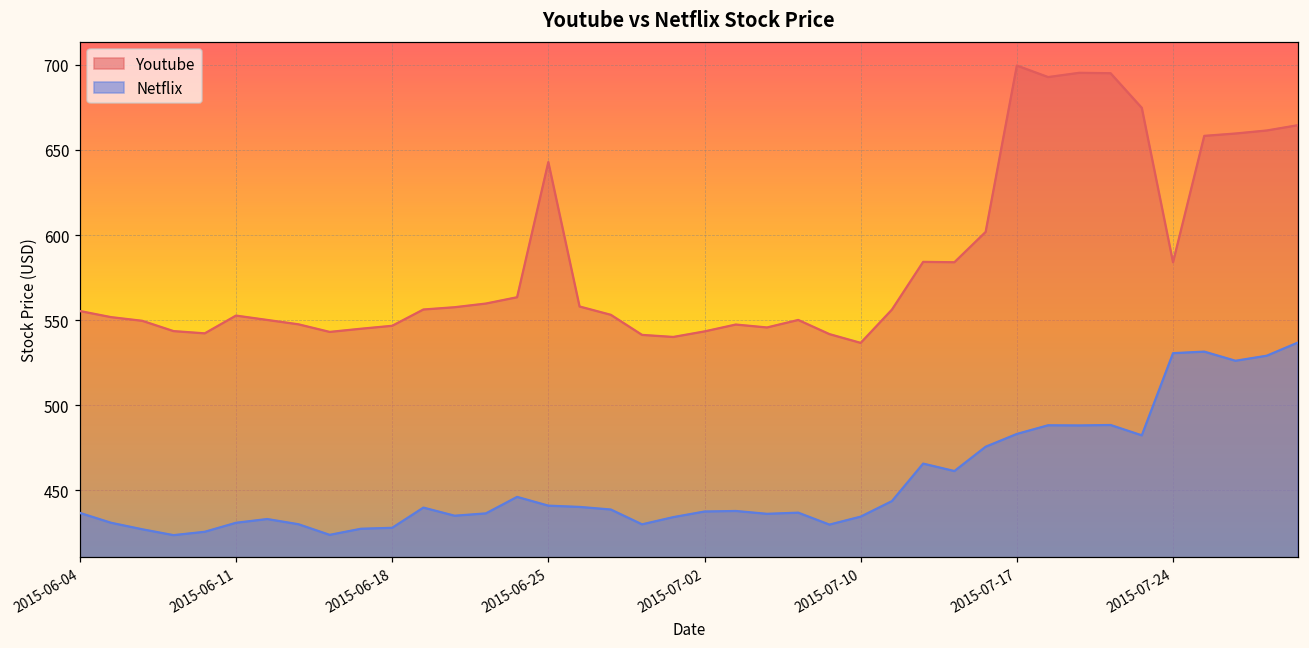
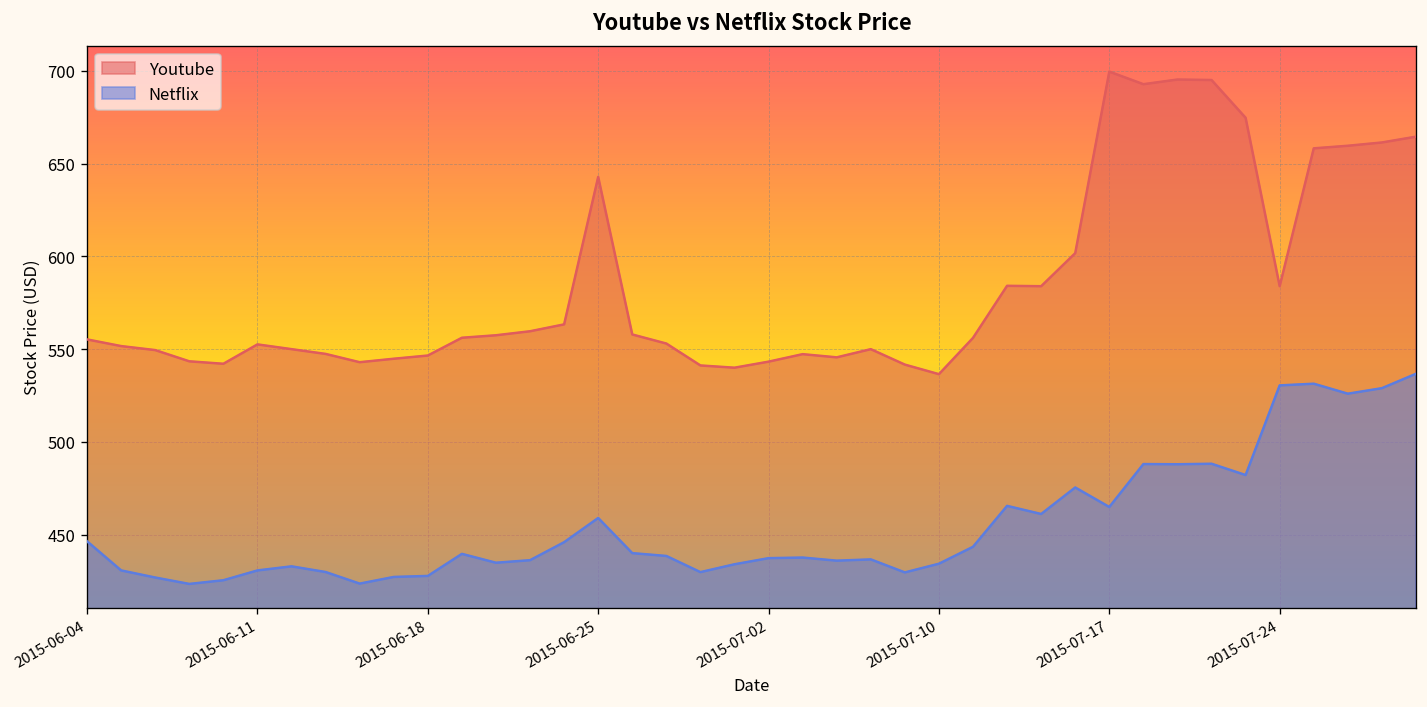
  {
    "Youtube": {
      "2015-06-04": 555,
      "2015-06-11": 553,
      "2015-06-18": 547,
      "2015-06-25": 643,
      "2015-07-02": 543,
      "2015-07-10": 537,
      "2015-07-17": 700,
      "2015-07-24": 584
    },
    "Netflix": {
-     "2015-06-04": 437,
+     "2015-06-04": 446,
      "2015-06-11": 431,
      "2015-06-18": 428,
-     "2015-06-25": 441,
+     "2015-06-25": 459,
      "2015-07-02": 437,
      "2015-07-10": 434,
-     "2015-07-17": 483,
+     "2015-07-17": 465,
      "2015-07-24": 531
    }
  }
